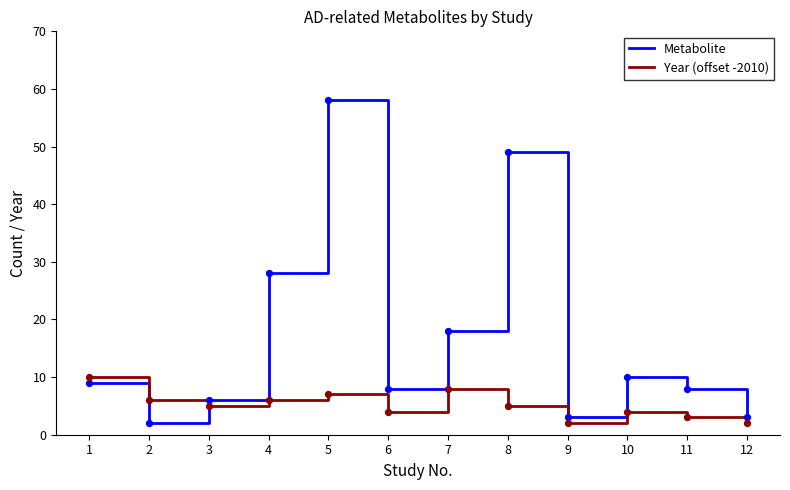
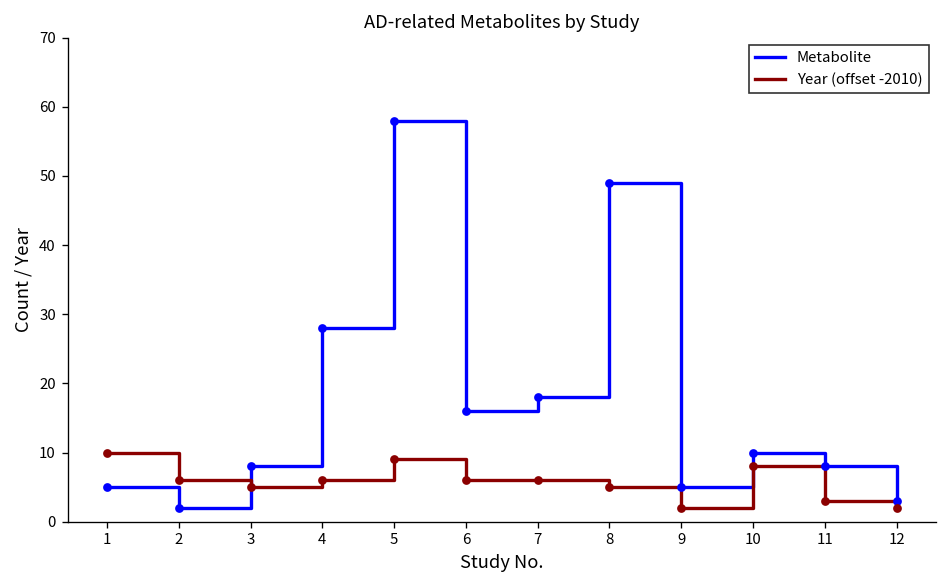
  {
    "Metabolite": {
-     "1": 9,
+     "1": 5,
      "2": 2,
-     "3": 6,
+     "3": 8,
      "4": 28,
      "5": 58,
-     "6": 8,
+     "6": 16,
      "7": 18,
      "8": 49,
-     "9": 3,
+     "9": 5,
      "10": 10,
      "11": 8,
      "12": 3
    },
    "Year (offset -2010)": {
      "1": 10,
      "2": 6,
      "3": 5,
      "4": 6,
-     "5": 7,
-     "6": 4,
-     "7": 8,
+     "5": 9,
+     "6": 6,
+     "7": 6,
      "8": 5,
      "9": 2,
-     "10": 4,
+     "10": 8,
      "11": 3,
      "12": 2
    }
  }
